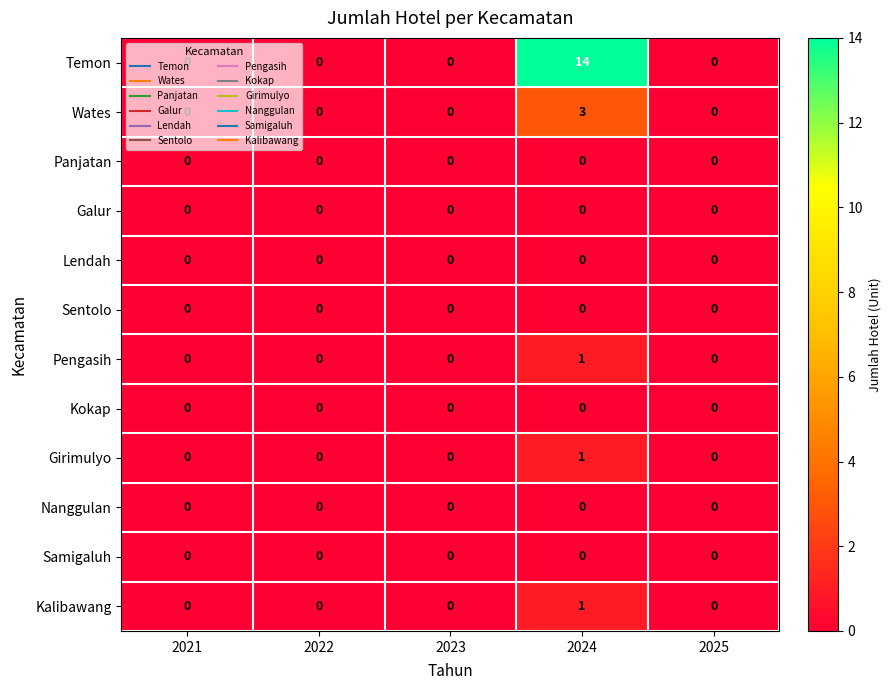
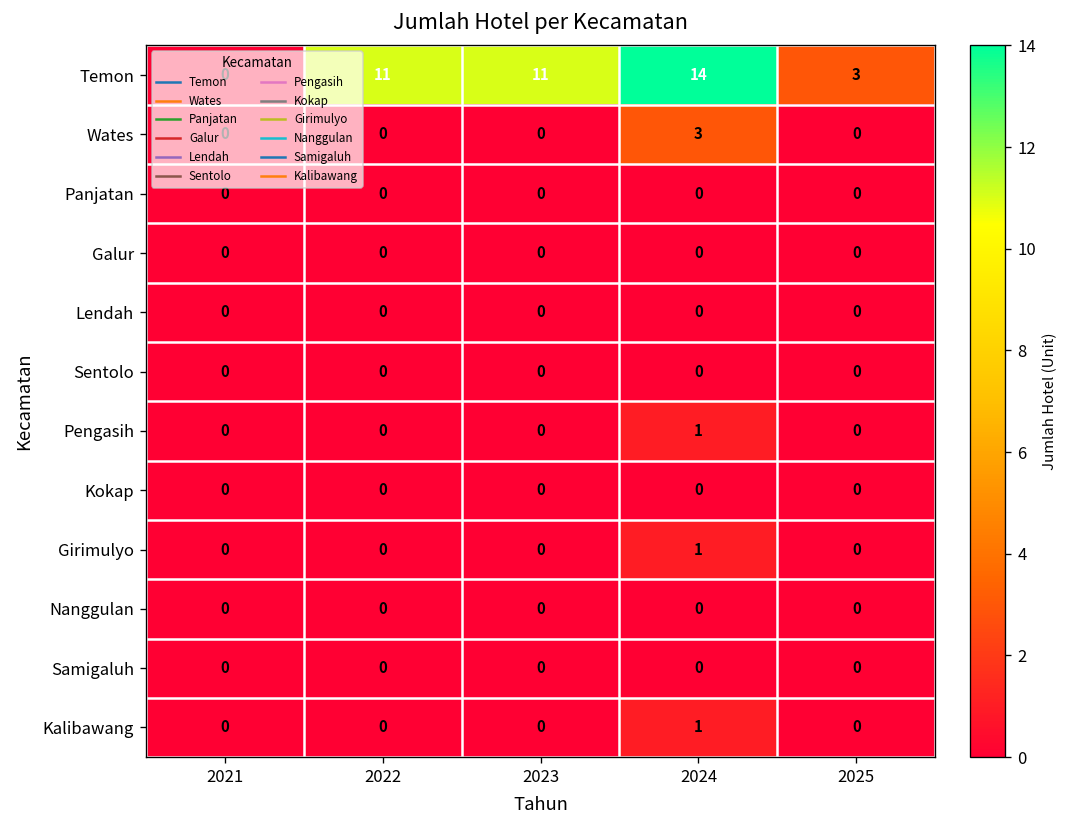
  {
    "Temon": {
-     "2022": 0,
-     "2023": 0,
+     "2022": 11,
+     "2023": 11,
      "2024": 14,
-     "2025": 0
+     "2025": 3
    },
    "Wates": {
      "2022": 0,
      "2023": 0,
      "2024": 3,
      "2025": 0
    },
    "Panjatan": {
      "2021": 0,
      "2022": 0,
      "2023": 0,
      "2024": 0,
      "2025": 0
    },
    "Galur": {
      "2021": 0,
      "2022": 0,
      "2023": 0,
      "2024": 0,
      "2025": 0
    },
    "Lendah": {
      "2021": 0,
      "2022": 0,
      "2023": 0,
      "2024": 0,
      "2025": 0
    },
    "Sentolo": {
      "2021": 0,
      "2022": 0,
      "2023": 0,
      "2024": 0,
      "2025": 0
    },
    "Pengasih": {
      "2021": 0,
      "2022": 0,
      "2023": 0,
      "2024": 1,
      "2025": 0
    },
    "Kokap": {
      "2021": 0,
      "2022": 0,
      "2023": 0,
      "2024": 0,
      "2025": 0
    },
    "Girimulyo": {
      "2021": 0,
      "2022": 0,
      "2023": 0,
      "2024": 1,
      "2025": 0
    },
    "Nanggulan": {
      "2021": 0,
      "2022": 0,
      "2023": 0,
      "2024": 0,
      "2025": 0
    },
    "Samigaluh": {
      "2021": 0,
      "2022": 0,
      "2023": 0,
      "2024": 0,
      "2025": 0
    },
    "Kalibawang": {
      "2021": 0,
      "2022": 0,
      "2023": 0,
      "2024": 1,
      "2025": 0
    }
  }
